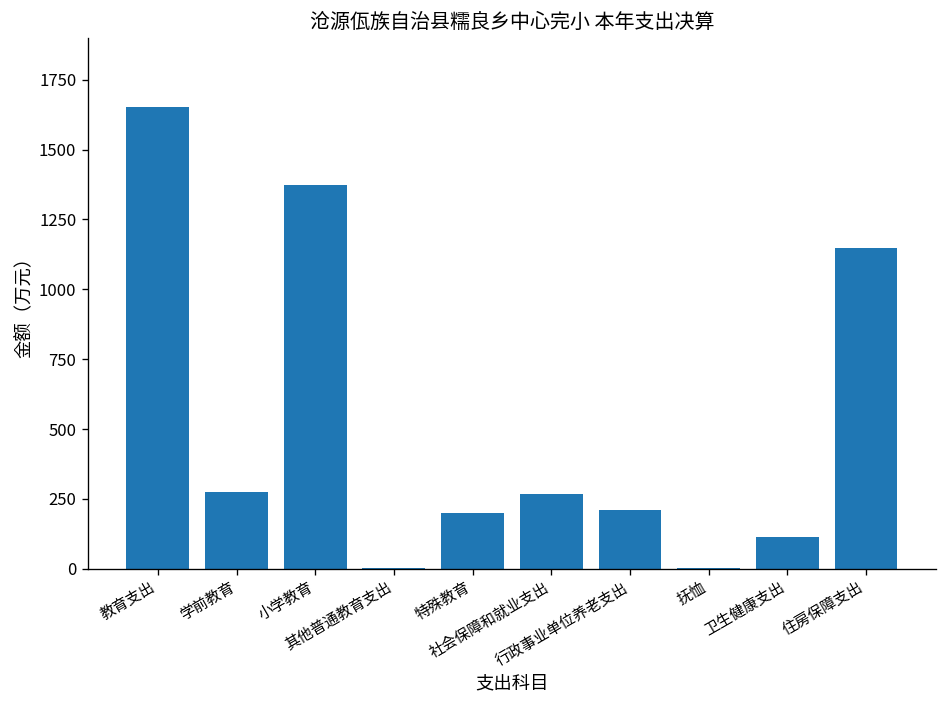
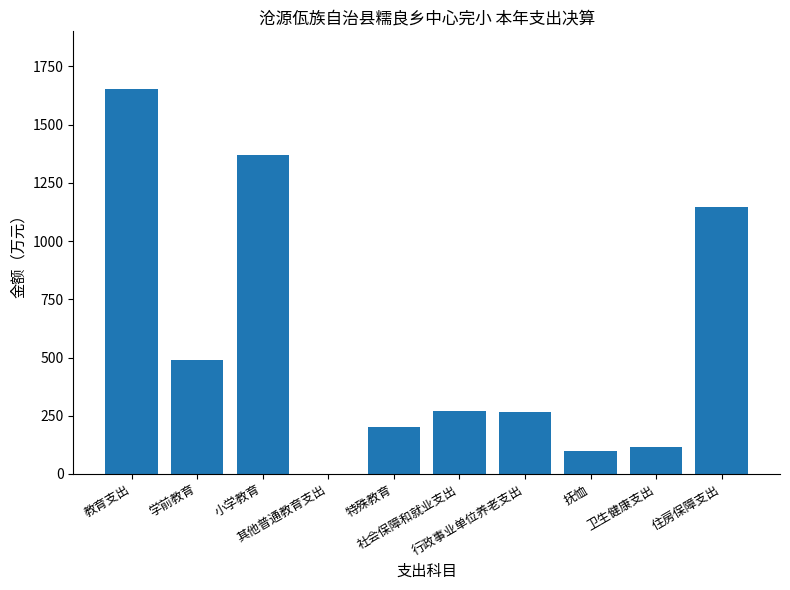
  {
    "教育支出": 1650,
-   "学前教育": 280,
+   "学前教育": 490,
    "小学教育": 1370,
    "特殊教育": 200,
    "社会保障和就业支出": 270,
-   "行政事业单位养老支出": 210,
-   "抚恤": 0,
+   "行政事业单位养老支出": 270,
+   "抚恤": 100,
    "卫生健康支出": 110,
    "住房保障支出": 1150
  }
